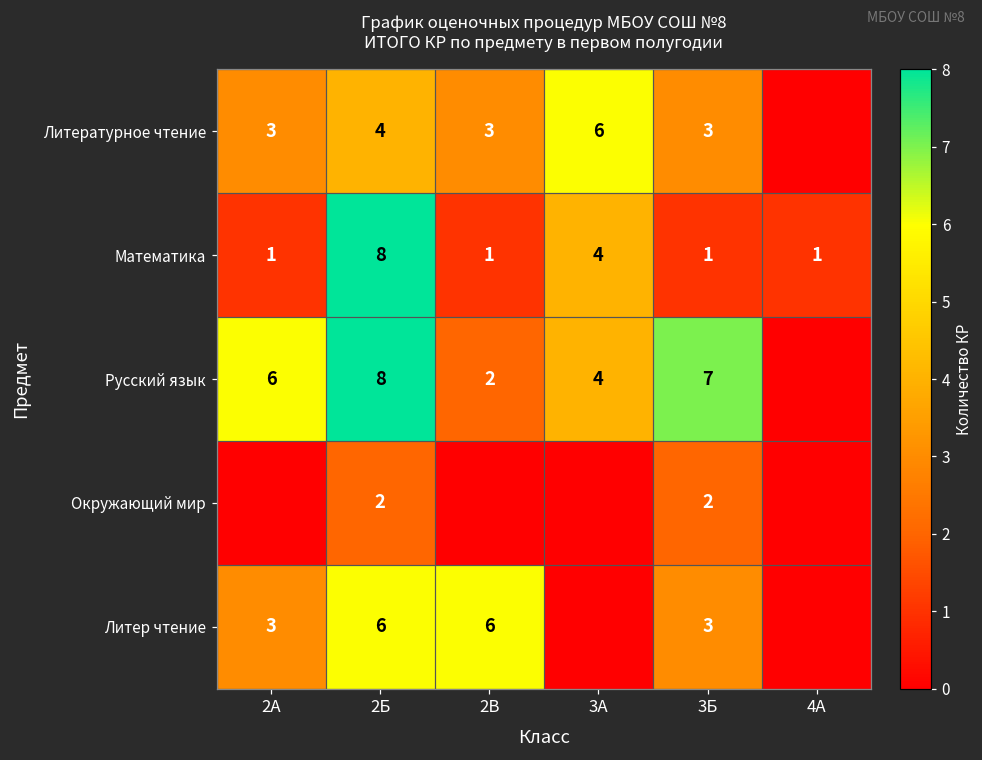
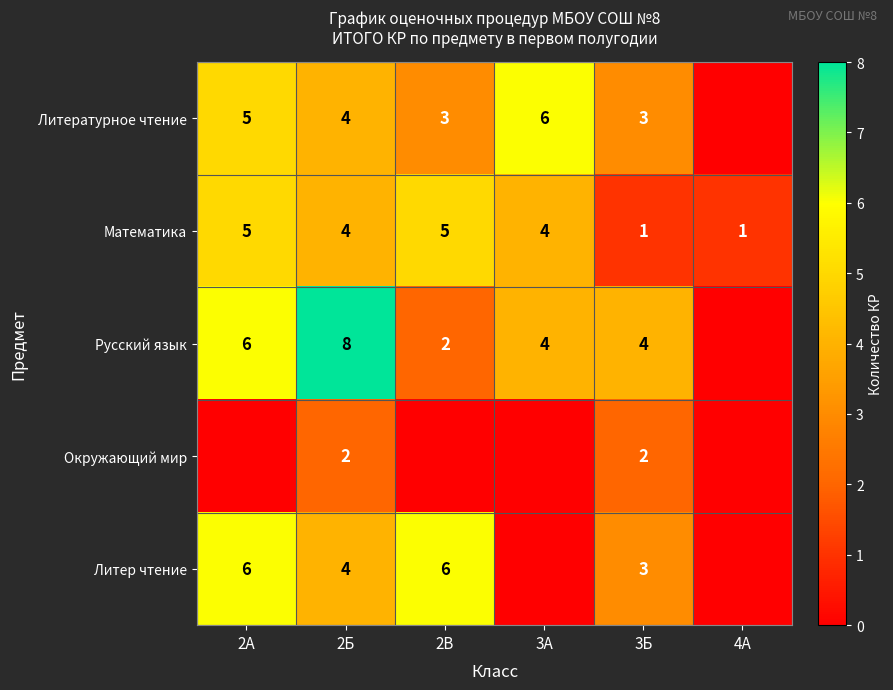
  {
    "Литературное чтение": {
-     "2А": 3,
+     "2А": 5,
      "2Б": 4,
      "2В": 3,
      "3А": 6,
      "3Б": 3
    },
    "Математика": {
-     "2А": 1,
-     "2Б": 8,
-     "2В": 1,
+     "2А": 5,
+     "2Б": 4,
+     "2В": 5,
      "3А": 4,
      "3Б": 1,
      "4А": 1
    },
    "Русский язык": {
      "2А": 6,
      "2Б": 8,
      "2В": 2,
      "3А": 4,
-     "3Б": 7
+     "3Б": 4
    },
    "Окружающий мир": {
      "2Б": 2,
      "3Б": 2
    },
    "Литер чтение": {
-     "2А": 3,
-     "2Б": 6,
+     "2А": 6,
+     "2Б": 4,
      "2В": 6,
      "3Б": 3
    }
  }
